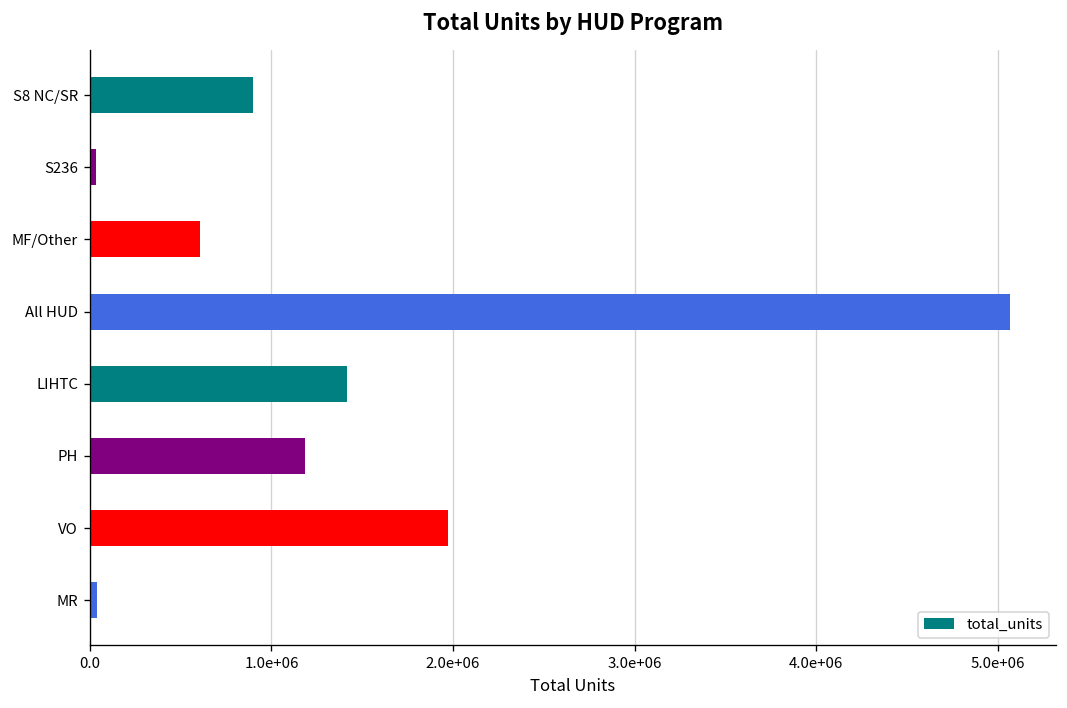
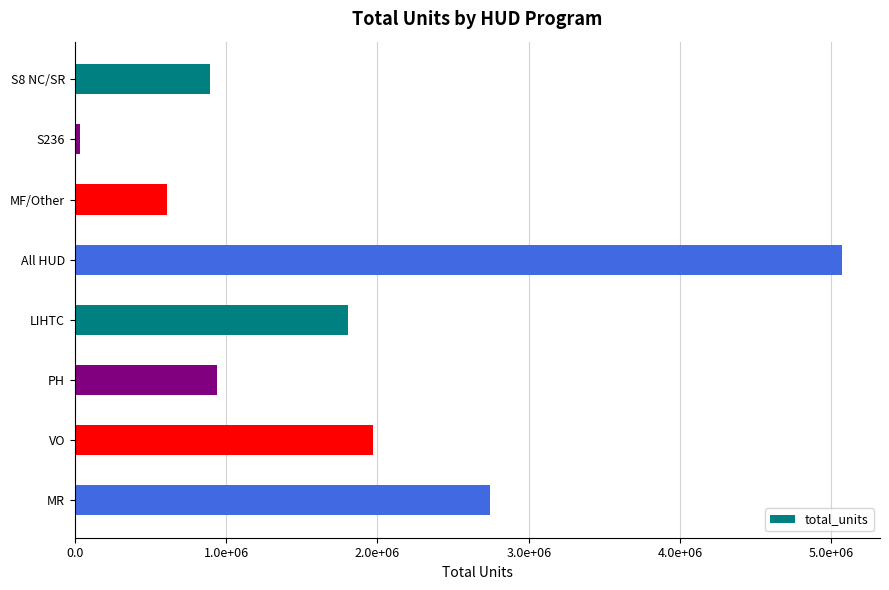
  {
    "S8 NC/SR": 900000,
    "S236": 40000,
    "MF/Other": 610000,
    "All HUD": 5070000,
-   "LIHTC": 1420000,
-   "PH": 1180000,
+   "LIHTC": 1810000,
+   "PH": 940000,
    "VO": 1970000,
-   "MR": 40000
+   "MR": 2740000
  }
